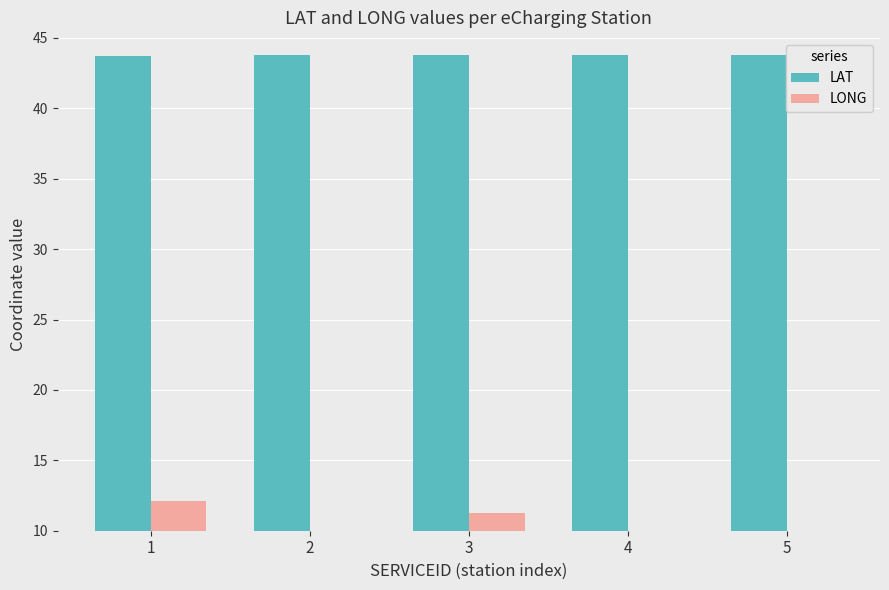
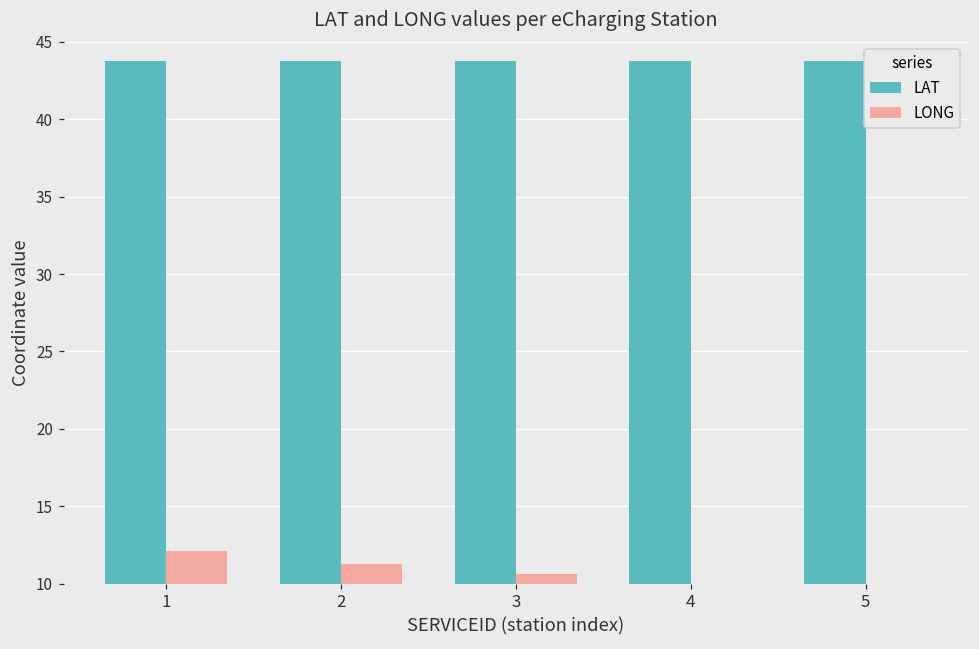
  {
    "LAT": {
      "1": 43.7,
      "2": 43.8,
      "3": 43.8,
      "4": 43.8,
      "5": 43.8
    },
    "LONG": {
      "1": 12.1,
-     "2": 9.9,
-     "3": 11.3
+     "2": 11.3,
+     "3": 10.6
    }
  }
